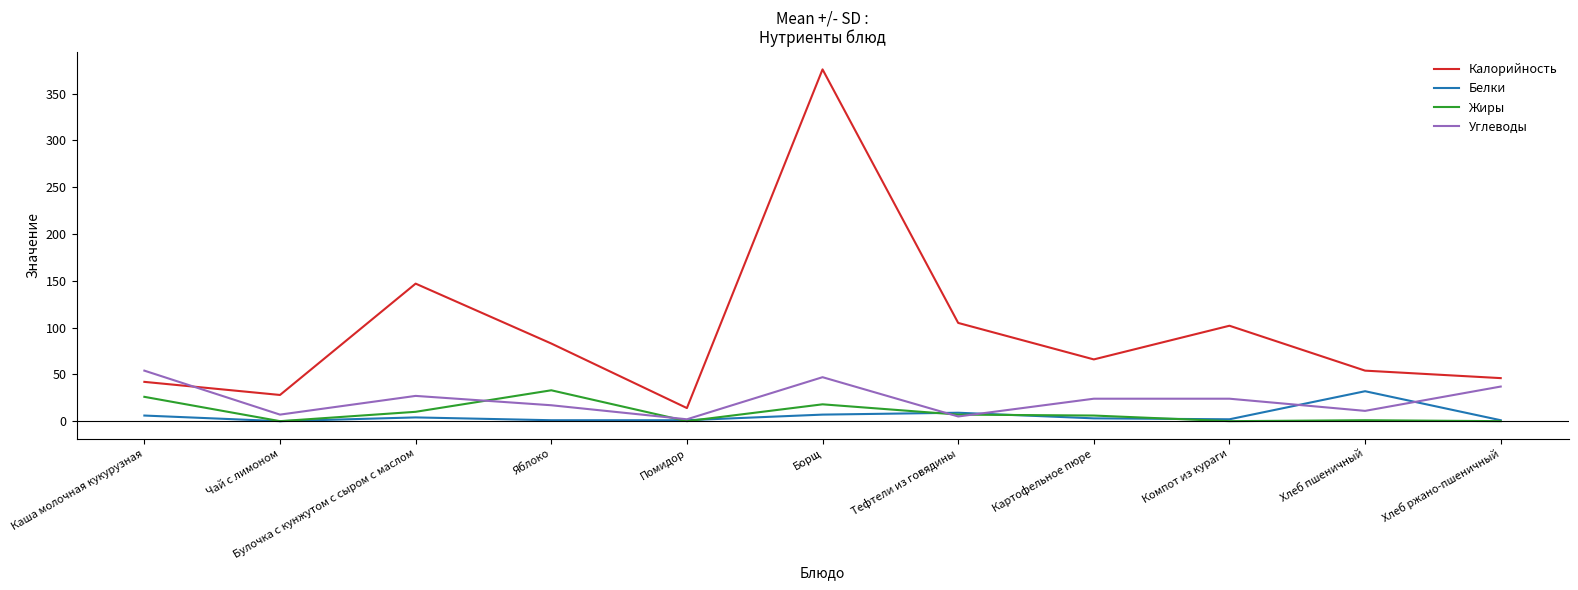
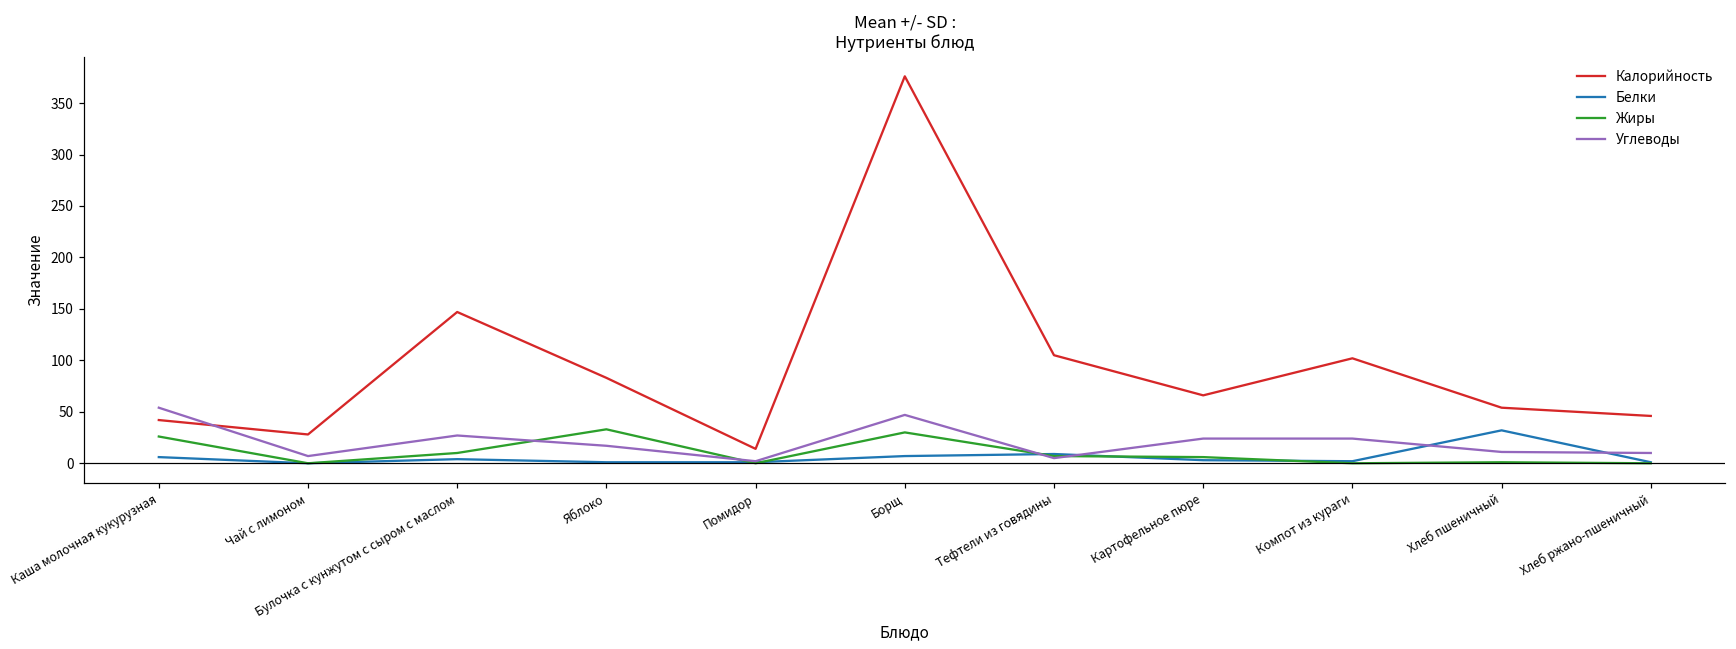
  {
    "Калорийность": {
      "Каша молочная кукурузная": 40,
      "Чай с лимоном": 30,
      "Булочка с кунжутом с сыром с маслом": 150,
      "Яблоко": 80,
      "Помидор": 10,
      "Борщ": 380,
      "Тефтели из говядины": 110,
      "Картофельное пюре": 70,
      "Компот из кураги": 100,
      "Хлеб пшеничный": 50,
      "Хлеб ржано-пшеничный": 50
    },
    "Белки": {
      "Каша молочная кукурузная": 10,
      "Булочка с кунжутом с сыром с маслом": 0,
      "Яблоко": 0,
      "Борщ": 10,
      "Картофельное пюре": 0,
      "Хлеб пшеничный": 30
    },
    "Жиры": {
      "Каша молочная кукурузная": 30,
      "Булочка с кунжутом с сыром с маслом": 10,
      "Яблоко": 30,
-     "Борщ": 20,
+     "Борщ": 30,
      "Картофельное пюре": 10,
      "Хлеб пшеничный": 0
    },
    "Углеводы": {
      "Каша молочная кукурузная": 50,
      "Чай с лимоном": 10,
      "Булочка с кунжутом с сыром с маслом": 30,
      "Яблоко": 20,
      "Борщ": 50,
      "Картофельное пюре": 20,
      "Компот из кураги": 20,
      "Хлеб пшеничный": 10,
-     "Хлеб ржано-пшеничный": 40
+     "Хлеб ржано-пшеничный": 10
    }
  }
